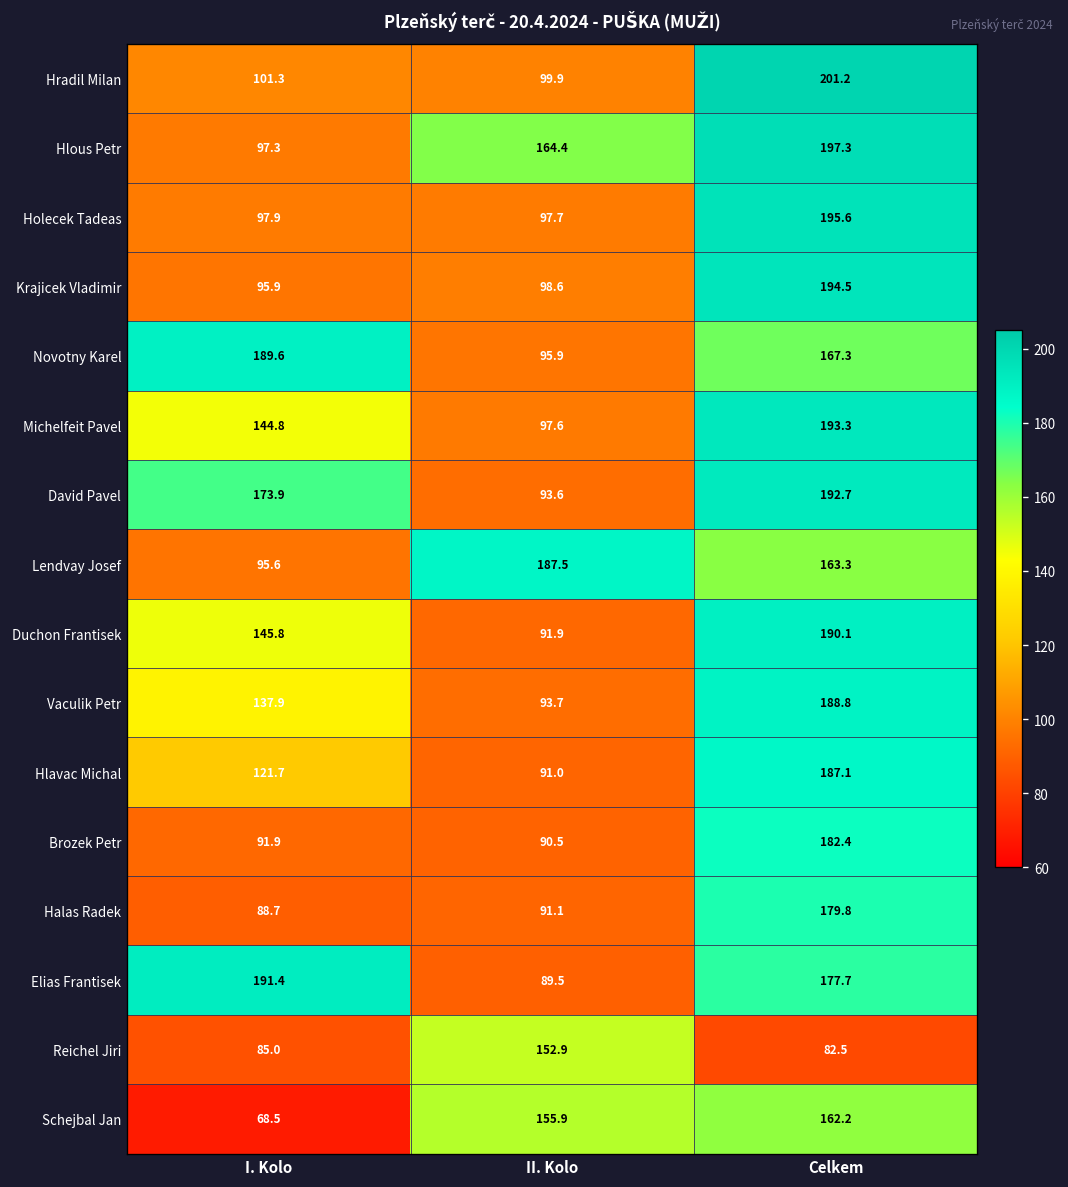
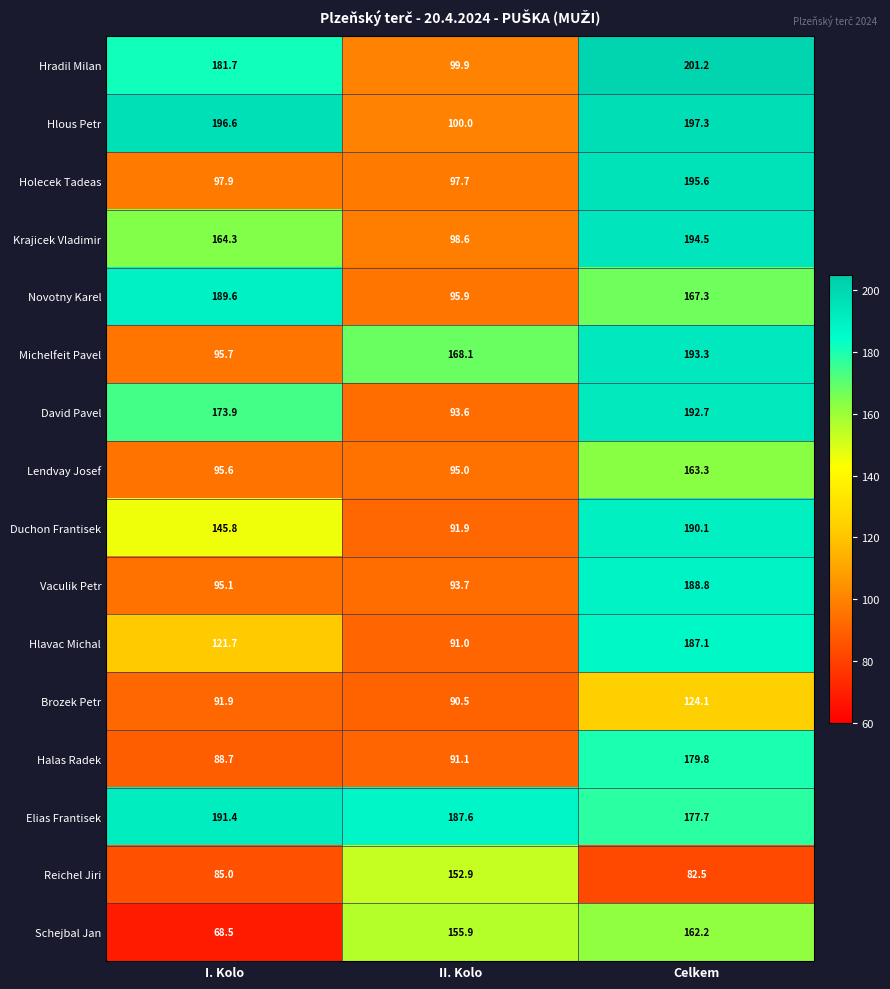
  {
    "Hradil Milan": {
-     "I. Kolo": 101.3,
+     "I. Kolo": 181.7,
      "II. Kolo": 99.9,
      "Celkem": 201.2
    },
    "Hlous Petr": {
-     "I. Kolo": 97.3,
-     "II. Kolo": 164.4,
+     "I. Kolo": 196.6,
+     "II. Kolo": 100.0,
      "Celkem": 197.3
    },
    "Holecek Tadeas": {
      "I. Kolo": 97.9,
      "II. Kolo": 97.7,
      "Celkem": 195.6
    },
    "Krajicek Vladimir": {
-     "I. Kolo": 95.9,
+     "I. Kolo": 164.3,
      "II. Kolo": 98.6,
      "Celkem": 194.5
    },
    "Novotny Karel": {
      "I. Kolo": 189.6,
      "II. Kolo": 95.9,
      "Celkem": 167.3
    },
    "Michelfeit Pavel": {
-     "I. Kolo": 144.8,
-     "II. Kolo": 97.6,
+     "I. Kolo": 95.7,
+     "II. Kolo": 168.1,
      "Celkem": 193.3
    },
    "David Pavel": {
      "I. Kolo": 173.9,
      "II. Kolo": 93.6,
      "Celkem": 192.7
    },
    "Lendvay Josef": {
      "I. Kolo": 95.6,
-     "II. Kolo": 187.5,
+     "II. Kolo": 95.0,
      "Celkem": 163.3
    },
    "Duchon Frantisek": {
      "I. Kolo": 145.8,
      "II. Kolo": 91.9,
      "Celkem": 190.1
    },
    "Vaculik Petr": {
-     "I. Kolo": 137.9,
+     "I. Kolo": 95.1,
      "II. Kolo": 93.7,
      "Celkem": 188.8
    },
    "Hlavac Michal": {
      "I. Kolo": 121.7,
      "II. Kolo": 91.0,
      "Celkem": 187.1
    },
    "Brozek Petr": {
      "I. Kolo": 91.9,
      "II. Kolo": 90.5,
-     "Celkem": 182.4
+     "Celkem": 124.1
    },
    "Halas Radek": {
      "I. Kolo": 88.7,
      "II. Kolo": 91.1,
      "Celkem": 179.8
    },
    "Elias Frantisek": {
      "I. Kolo": 191.4,
-     "II. Kolo": 89.5,
+     "II. Kolo": 187.6,
      "Celkem": 177.7
    },
    "Reichel Jiri": {
      "I. Kolo": 85.0,
      "II. Kolo": 152.9,
      "Celkem": 82.5
    },
    "Schejbal Jan": {
      "I. Kolo": 68.5,
      "II. Kolo": 155.9,
      "Celkem": 162.2
    }
  }
